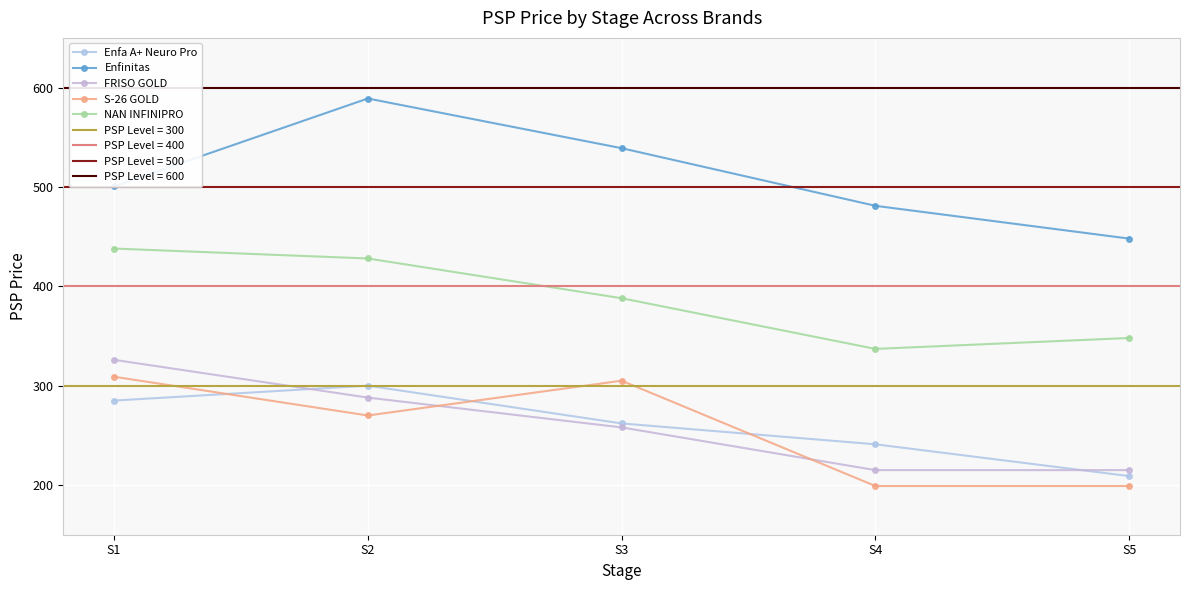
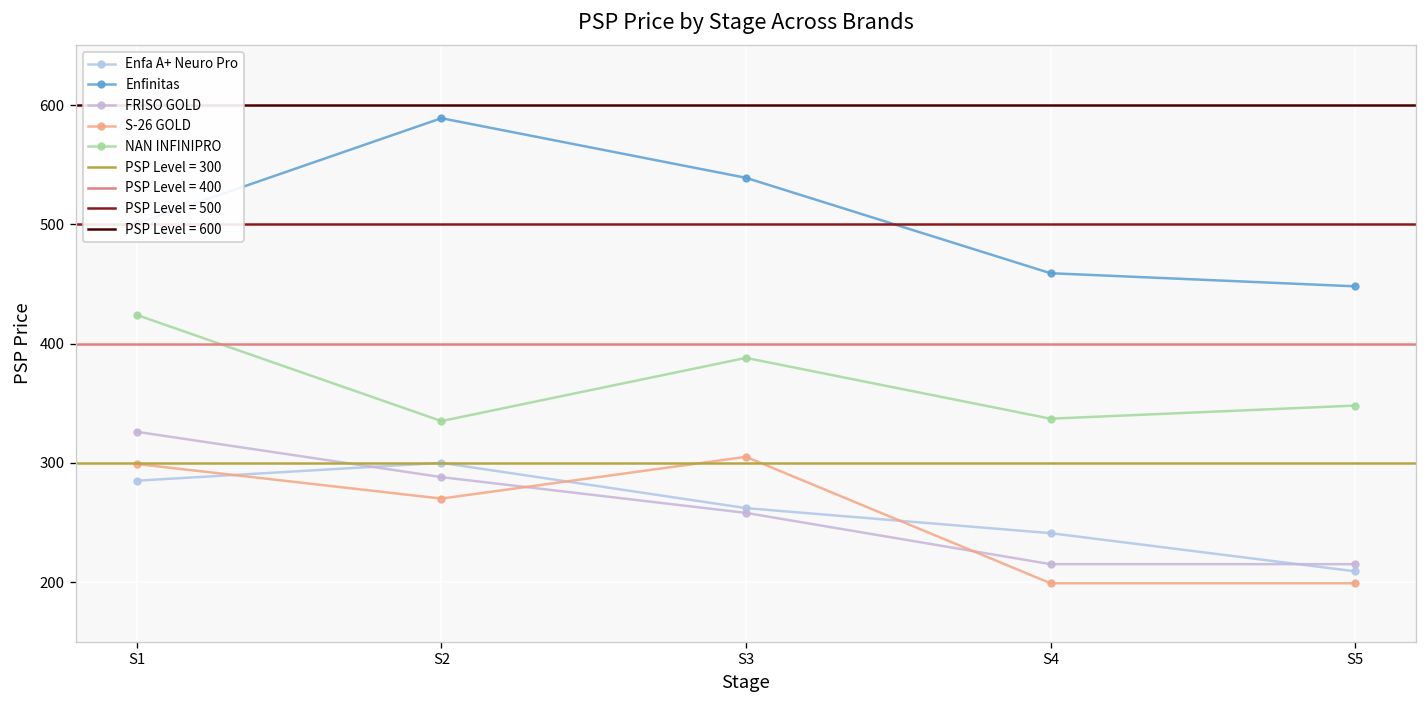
  {
    "Enfinitas": {
      "S2": 590,
      "S3": 540,
-     "S4": 480,
+     "S4": 460,
      "S5": 450
    },
    "S-26 GOLD": {
-     "S1": 310,
+     "S1": 300,
      "S2": 270,
      "S3": 310,
      "S4": 200,
      "S5": 200
    },
    "NAN INFINIPRO": {
-     "S1": 440,
-     "S2": 430,
+     "S1": 420,
+     "S2": 340,
      "S3": 390,
      "S4": 340,
      "S5": 350
    }
  }
